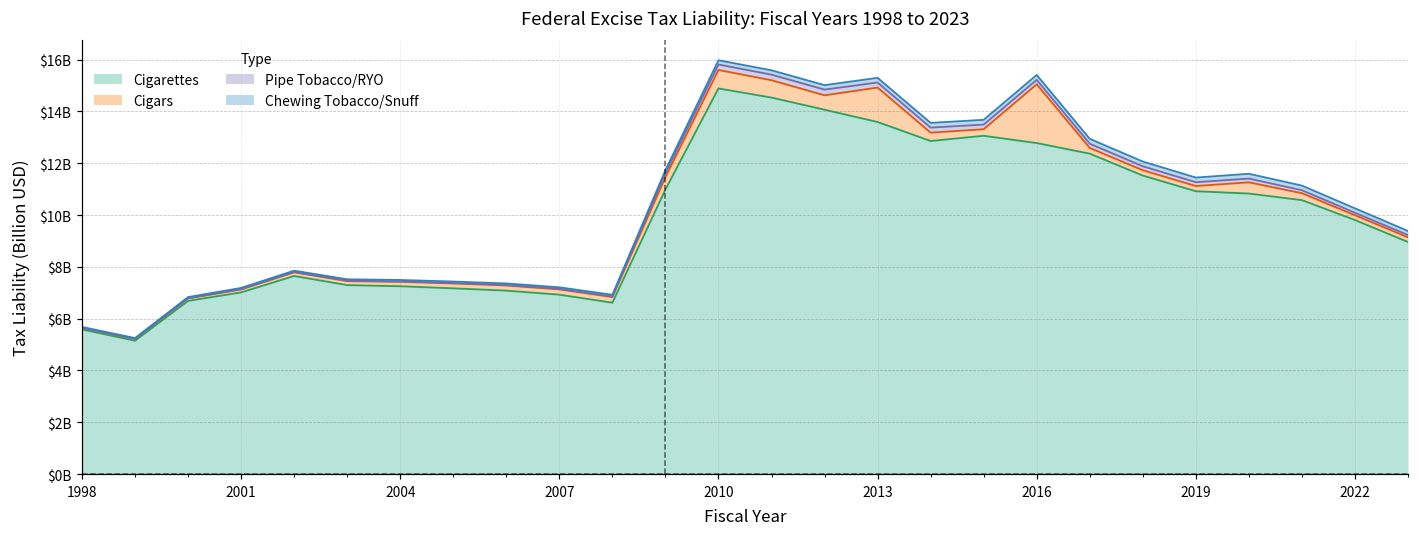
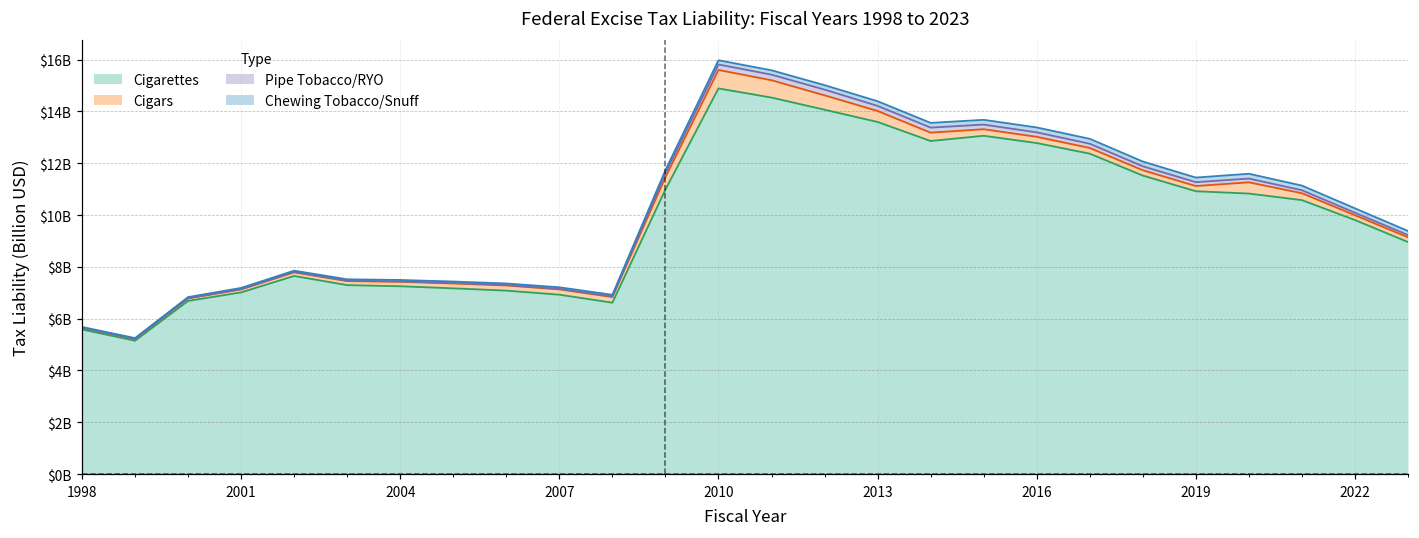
  {
    "Cigars": {
      "2010": "$700000000",
-     "2013": "$1300000000",
-     "2016": "$2300000000",
+     "2013": "$400000000",
+     "2016": "$200000000",
      "2019": "$200000000"
    }
  }
